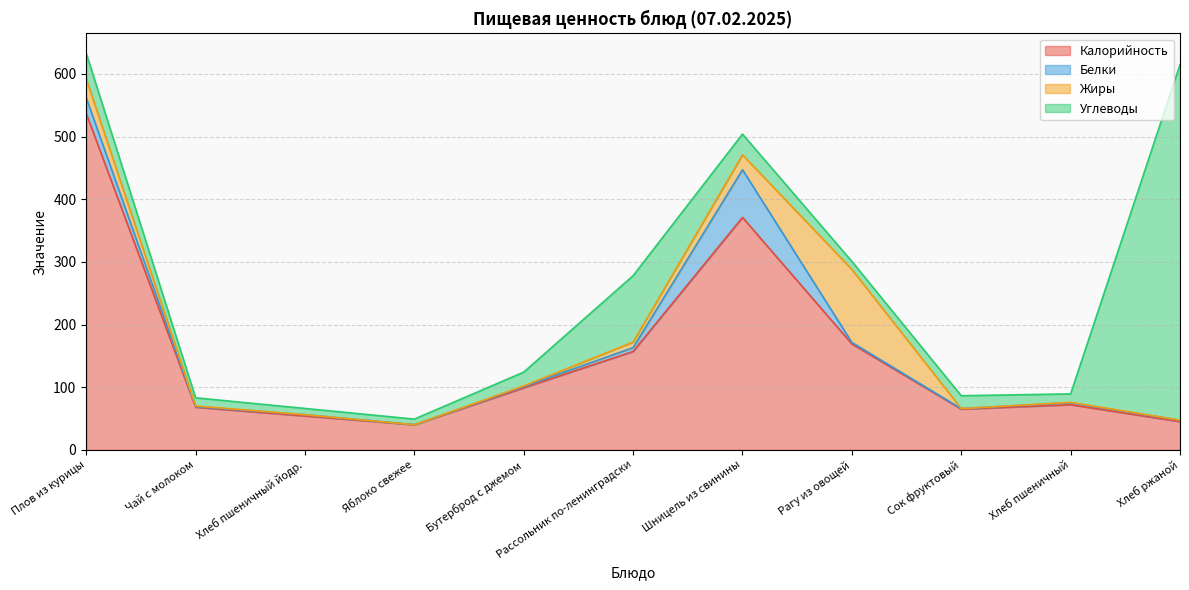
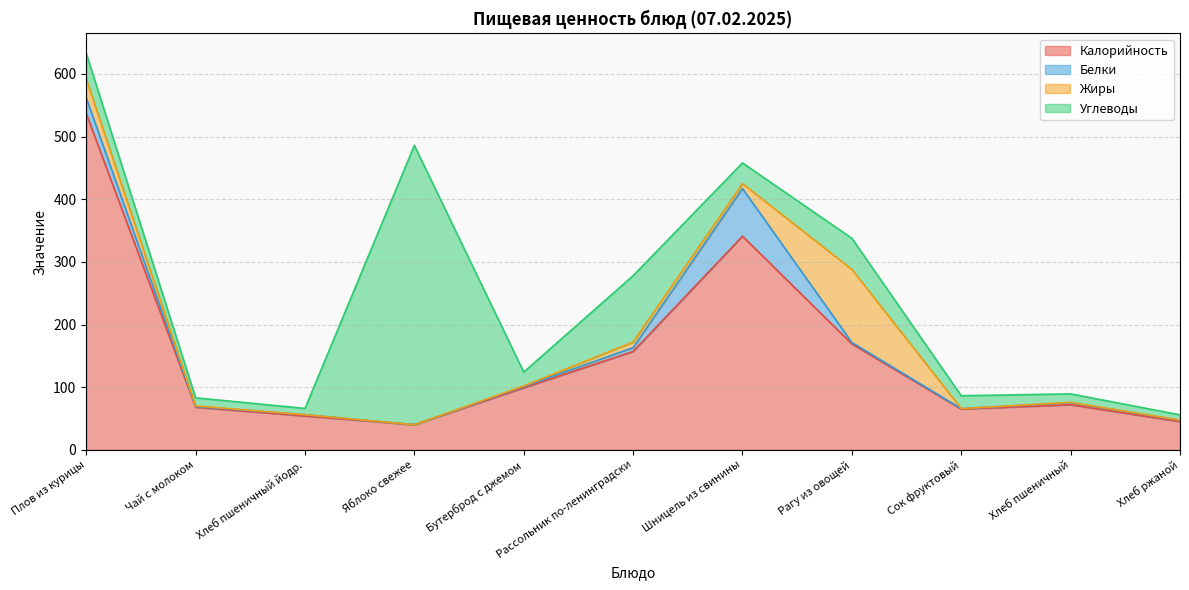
  {
    "Калорийность": {
      "Плов из курицы": 540,
      "Рассольник по-ленинградски": 160,
-     "Шницель из свинины": 370
+     "Шницель из свинины": 340
    },
    "Белки": {
      "Плов из курицы": 30,
      "Рассольник по-ленинградски": 10,
      "Шницель из свинины": 80
    },
    "Жиры": {
      "Плов из курицы": 30,
      "Рассольник по-ленинградски": 10,
-     "Шницель из свинины": 20,
+     "Шницель из свинины": 10,
      "Рагу из овощей": 120
    },
    "Углеводы": {
      "Плов из курицы": 40,
      "Чай с молоком": 10,
      "Хлеб пшеничный йодр.": 10,
-     "Яблоко свежее": 10,
+     "Яблоко свежее": 450,
      "Бутерброд с джемом": 20,
      "Рассольник по-ленинградски": 110,
      "Шницель из свинины": 30,
-     "Рагу из овощей": 10,
+     "Рагу из овощей": 50,
      "Сок фруктовый": 20,
      "Хлеб пшеничный": 10,
-     "Хлеб ржаной": 570
+     "Хлеб ржаной": 10
    }
  }
